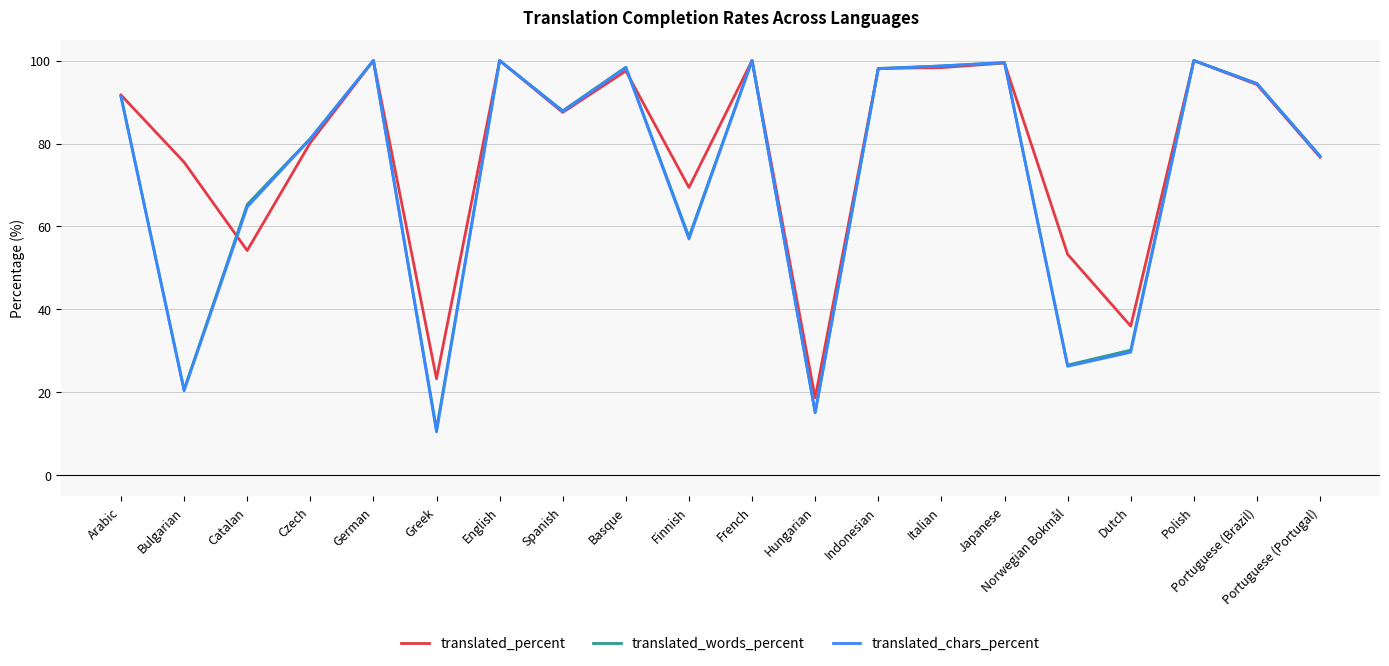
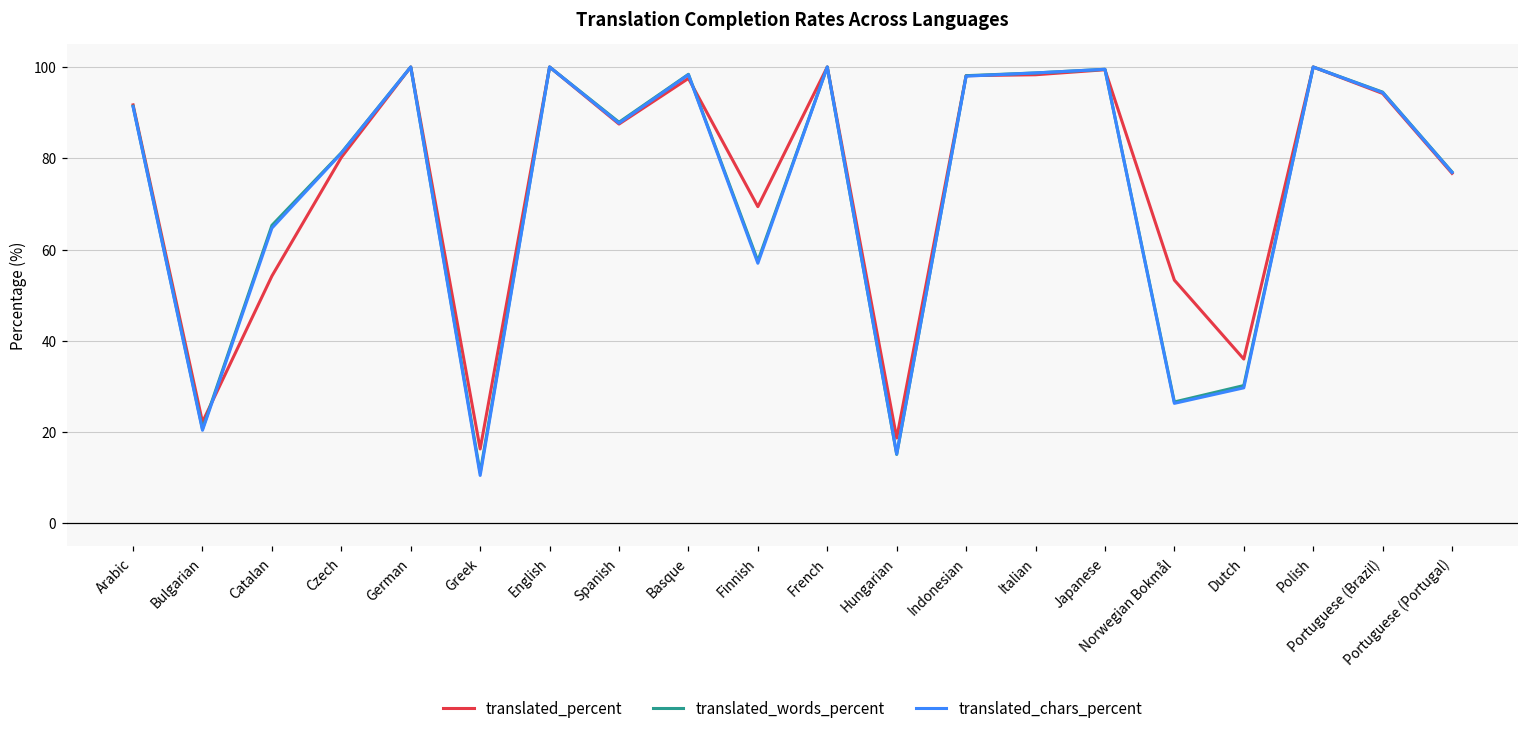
  {
    "translated_percent": {
-     "Bulgarian": 76,
+     "Bulgarian": 22,
      "Catalan": 54,
      "Czech": 80,
-     "Greek": 23,
+     "Greek": 16,
      "Basque": 98,
      "Finnish": 69,
      "Hungarian": 19,
      "Norwegian Bokmål": 53,
      "Dutch": 36
    }
  }
